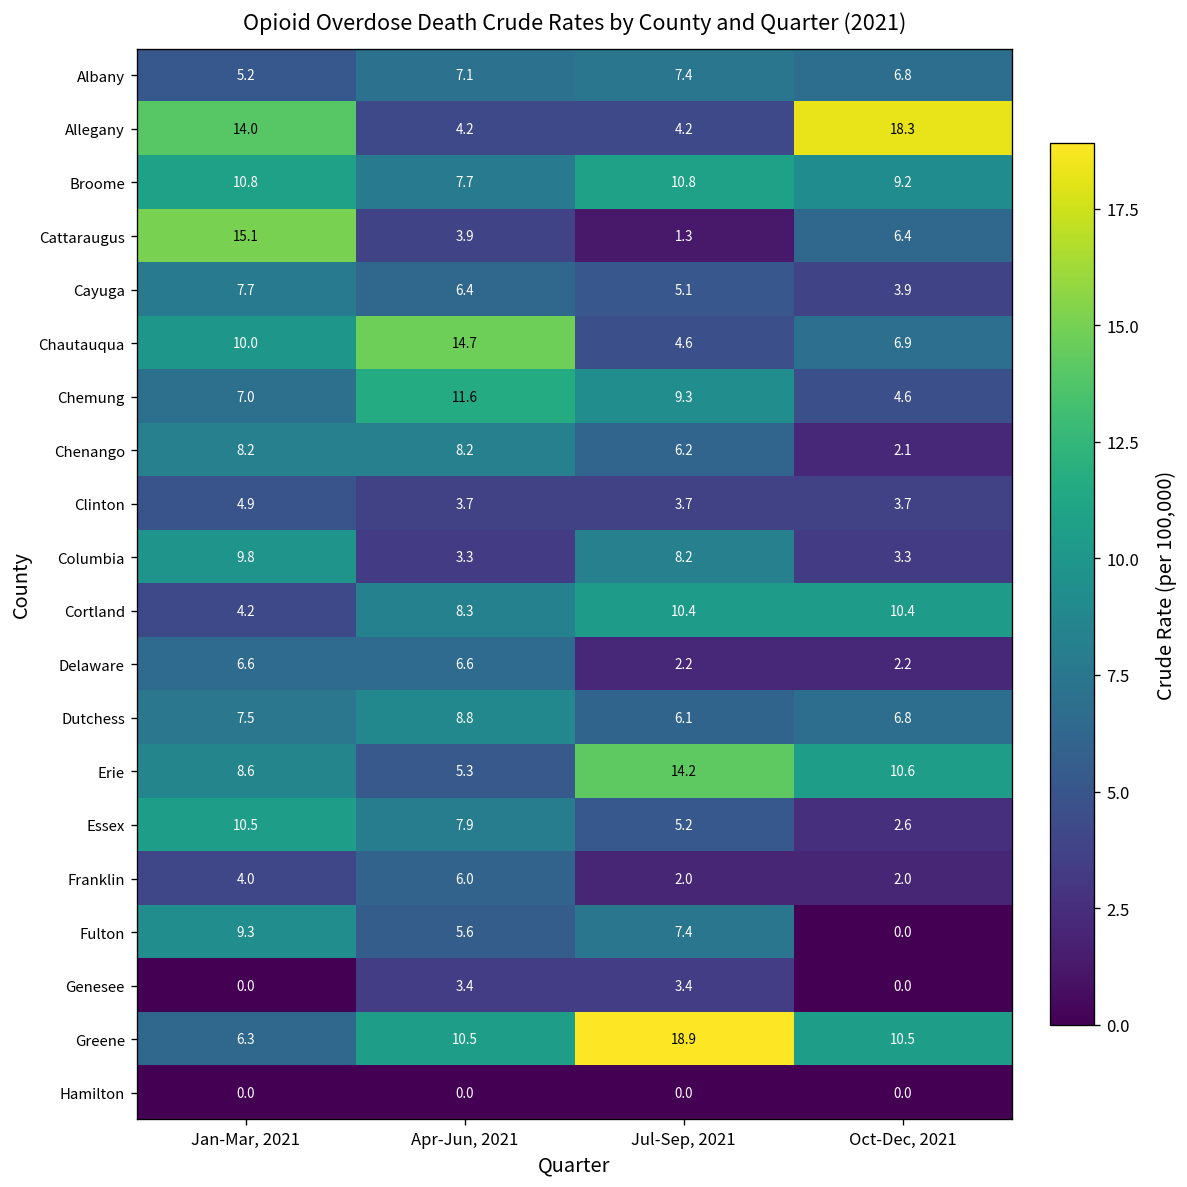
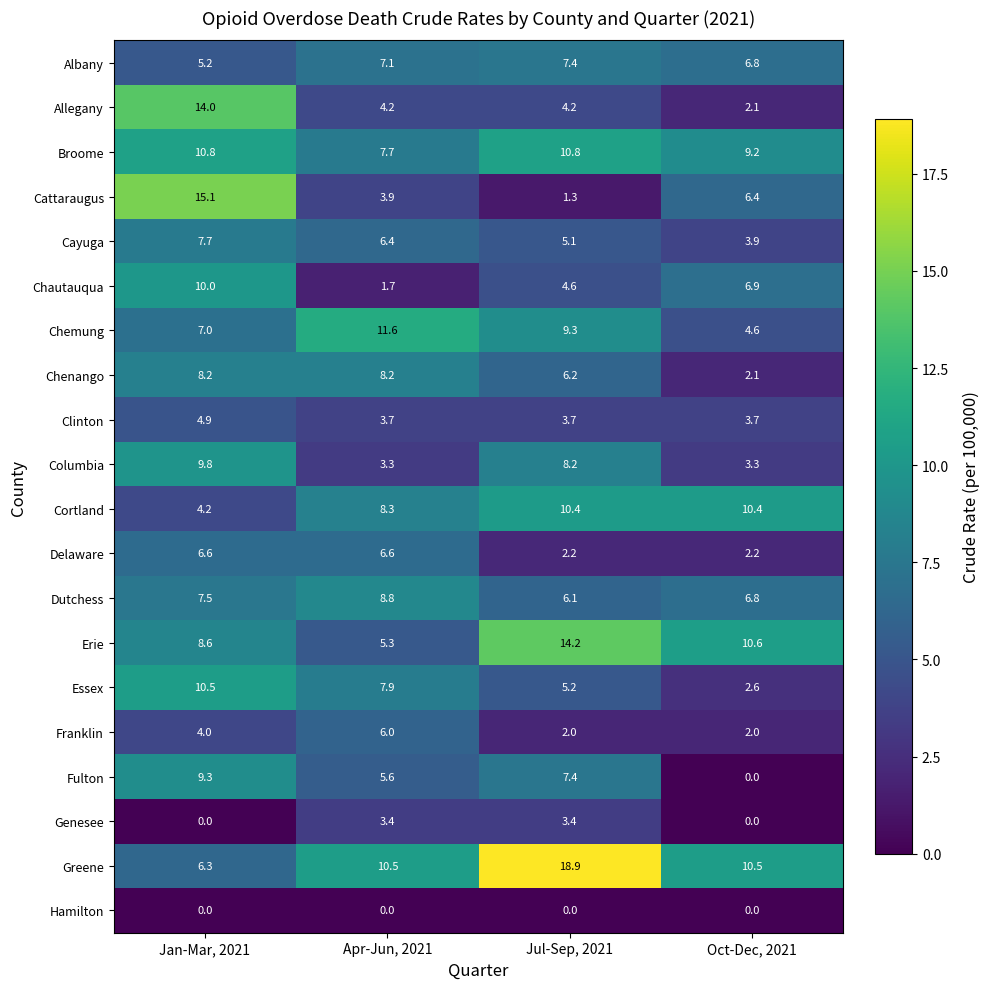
  {
    "Albany": {
      "Jan-Mar, 2021": 5.2,
      "Apr-Jun, 2021": 7.1,
      "Jul-Sep, 2021": 7.4,
      "Oct-Dec, 2021": 6.8
    },
    "Allegany": {
      "Jan-Mar, 2021": 14.0,
      "Apr-Jun, 2021": 4.2,
      "Jul-Sep, 2021": 4.2,
-     "Oct-Dec, 2021": 18.3
+     "Oct-Dec, 2021": 2.1
    },
    "Broome": {
      "Jan-Mar, 2021": 10.8,
      "Apr-Jun, 2021": 7.7,
      "Jul-Sep, 2021": 10.8,
      "Oct-Dec, 2021": 9.2
    },
    "Cattaraugus": {
      "Jan-Mar, 2021": 15.1,
      "Apr-Jun, 2021": 3.9,
      "Jul-Sep, 2021": 1.3,
      "Oct-Dec, 2021": 6.4
    },
    "Cayuga": {
      "Jan-Mar, 2021": 7.7,
      "Apr-Jun, 2021": 6.4,
      "Jul-Sep, 2021": 5.1,
      "Oct-Dec, 2021": 3.9
    },
    "Chautauqua": {
      "Jan-Mar, 2021": 10.0,
-     "Apr-Jun, 2021": 14.7,
+     "Apr-Jun, 2021": 1.7,
      "Jul-Sep, 2021": 4.6,
      "Oct-Dec, 2021": 6.9
    },
    "Chemung": {
      "Jan-Mar, 2021": 7.0,
      "Apr-Jun, 2021": 11.6,
      "Jul-Sep, 2021": 9.3,
      "Oct-Dec, 2021": 4.6
    },
    "Chenango": {
      "Jan-Mar, 2021": 8.2,
      "Apr-Jun, 2021": 8.2,
      "Jul-Sep, 2021": 6.2,
      "Oct-Dec, 2021": 2.1
    },
    "Clinton": {
      "Jan-Mar, 2021": 4.9,
      "Apr-Jun, 2021": 3.7,
      "Jul-Sep, 2021": 3.7,
      "Oct-Dec, 2021": 3.7
    },
    "Columbia": {
      "Jan-Mar, 2021": 9.8,
      "Apr-Jun, 2021": 3.3,
      "Jul-Sep, 2021": 8.2,
      "Oct-Dec, 2021": 3.3
    },
    "Cortland": {
      "Jan-Mar, 2021": 4.2,
      "Apr-Jun, 2021": 8.3,
      "Jul-Sep, 2021": 10.4,
      "Oct-Dec, 2021": 10.4
    },
    "Delaware": {
      "Jan-Mar, 2021": 6.6,
      "Apr-Jun, 2021": 6.6,
      "Jul-Sep, 2021": 2.2,
      "Oct-Dec, 2021": 2.2
    },
    "Dutchess": {
      "Jan-Mar, 2021": 7.5,
      "Apr-Jun, 2021": 8.8,
      "Jul-Sep, 2021": 6.1,
      "Oct-Dec, 2021": 6.8
    },
    "Erie": {
      "Jan-Mar, 2021": 8.6,
      "Apr-Jun, 2021": 5.3,
      "Jul-Sep, 2021": 14.2,
      "Oct-Dec, 2021": 10.6
    },
    "Essex": {
      "Jan-Mar, 2021": 10.5,
      "Apr-Jun, 2021": 7.9,
      "Jul-Sep, 2021": 5.2,
      "Oct-Dec, 2021": 2.6
    },
    "Franklin": {
      "Jan-Mar, 2021": 4.0,
      "Apr-Jun, 2021": 6.0,
      "Jul-Sep, 2021": 2.0,
      "Oct-Dec, 2021": 2.0
    },
    "Fulton": {
      "Jan-Mar, 2021": 9.3,
      "Apr-Jun, 2021": 5.6,
      "Jul-Sep, 2021": 7.4,
      "Oct-Dec, 2021": 0.0
    },
    "Genesee": {
      "Jan-Mar, 2021": 0.0,
      "Apr-Jun, 2021": 3.4,
      "Jul-Sep, 2021": 3.4,
      "Oct-Dec, 2021": 0.0
    },
    "Greene": {
      "Jan-Mar, 2021": 6.3,
      "Apr-Jun, 2021": 10.5,
      "Jul-Sep, 2021": 18.9,
      "Oct-Dec, 2021": 10.5
    },
    "Hamilton": {
      "Jan-Mar, 2021": 0.0,
      "Apr-Jun, 2021": 0.0,
      "Jul-Sep, 2021": 0.0,
      "Oct-Dec, 2021": 0.0
    }
  }
